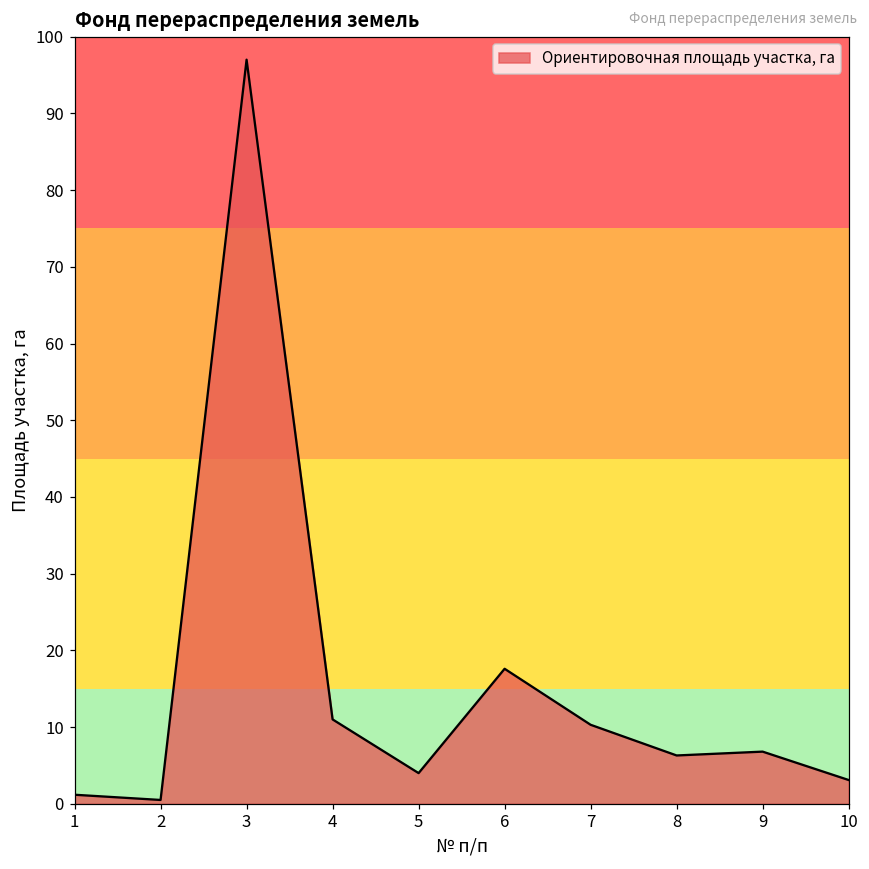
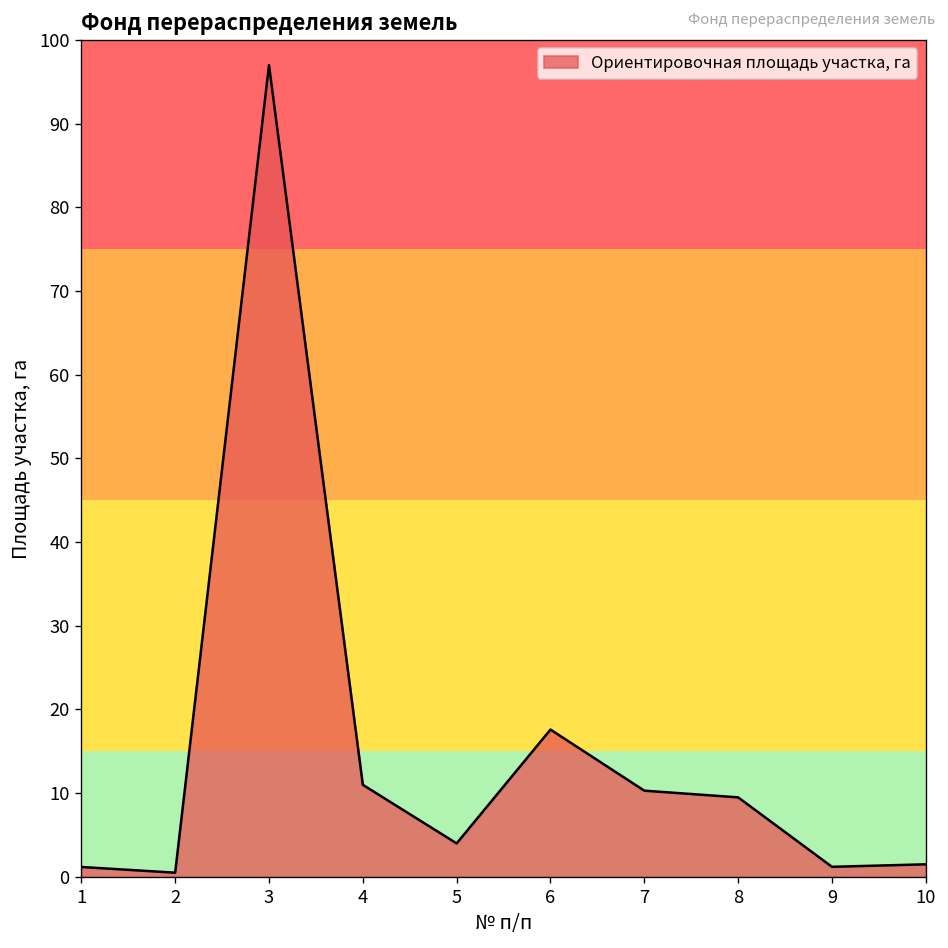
  {
    "1": 1,
    "2": 1,
    "3": 97,
    "4": 11,
    "5": 4,
    "6": 18,
    "7": 10,
-   "8": 6,
-   "9": 7,
-   "10": 3
+   "8": 10,
+   "9": 1,
+   "10": 2
  }
